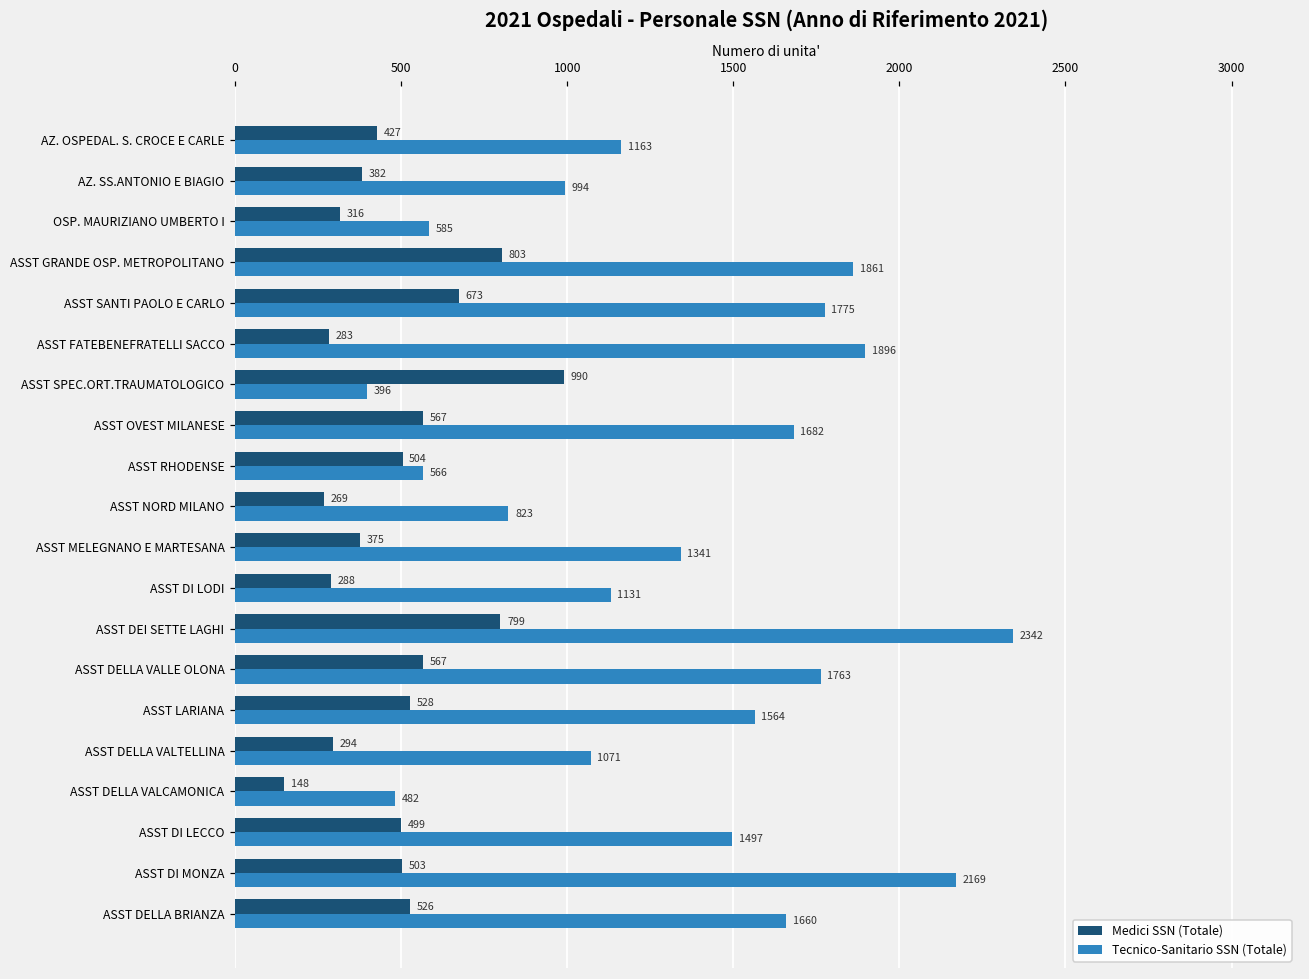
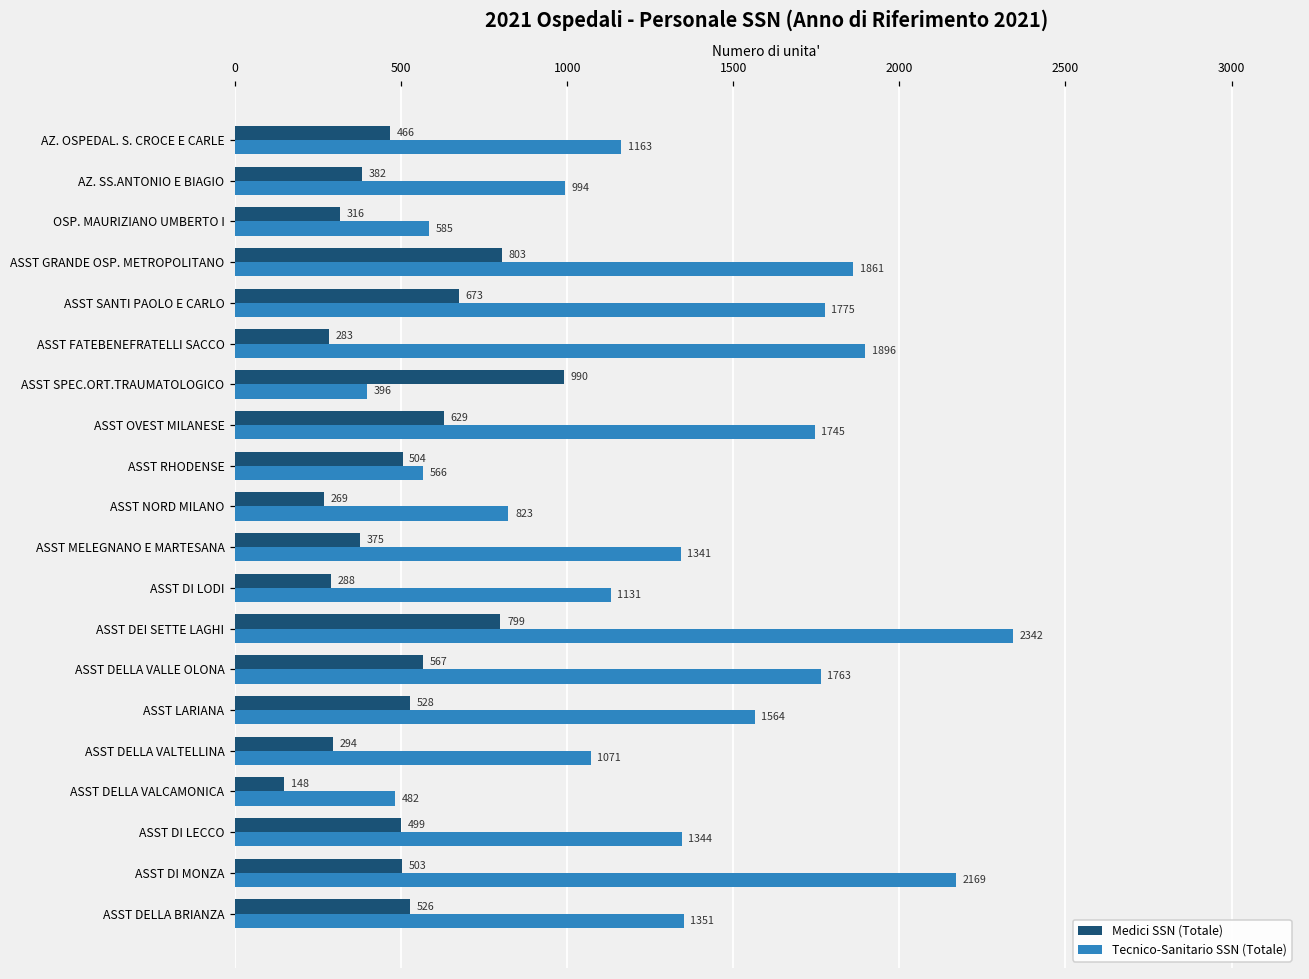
  {
    "Medici SSN (Totale)": {
-     "AZ. OSPEDAL. S. CROCE E CARLE": 427,
+     "AZ. OSPEDAL. S. CROCE E CARLE": 466,
      "AZ. SS.ANTONIO E BIAGIO": 382,
      "OSP. MAURIZIANO UMBERTO I": 316,
      "ASST GRANDE OSP. METROPOLITANO": 803,
      "ASST SANTI PAOLO E CARLO": 673,
      "ASST FATEBENEFRATELLI SACCO": 283,
      "ASST SPEC.ORT.TRAUMATOLOGICO": 990,
-     "ASST OVEST MILANESE": 567,
+     "ASST OVEST MILANESE": 629,
      "ASST RHODENSE": 504,
      "ASST NORD MILANO": 269,
      "ASST MELEGNANO E MARTESANA": 375,
      "ASST DI LODI": 288,
      "ASST DEI SETTE LAGHI": 799,
      "ASST DELLA VALLE OLONA": 567,
      "ASST LARIANA": 528,
      "ASST DELLA VALTELLINA": 294,
      "ASST DELLA VALCAMONICA": 148,
      "ASST DI LECCO": 499,
      "ASST DI MONZA": 503,
      "ASST DELLA BRIANZA": 526
    },
    "Tecnico-Sanitario SSN (Totale)": {
      "AZ. OSPEDAL. S. CROCE E CARLE": 1163,
      "AZ. SS.ANTONIO E BIAGIO": 994,
      "OSP. MAURIZIANO UMBERTO I": 585,
      "ASST GRANDE OSP. METROPOLITANO": 1861,
      "ASST SANTI PAOLO E CARLO": 1775,
      "ASST FATEBENEFRATELLI SACCO": 1896,
      "ASST SPEC.ORT.TRAUMATOLOGICO": 396,
-     "ASST OVEST MILANESE": 1682,
+     "ASST OVEST MILANESE": 1745,
      "ASST RHODENSE": 566,
      "ASST NORD MILANO": 823,
      "ASST MELEGNANO E MARTESANA": 1341,
      "ASST DI LODI": 1131,
      "ASST DEI SETTE LAGHI": 2342,
      "ASST DELLA VALLE OLONA": 1763,
      "ASST LARIANA": 1564,
      "ASST DELLA VALTELLINA": 1071,
      "ASST DELLA VALCAMONICA": 482,
-     "ASST DI LECCO": 1497,
+     "ASST DI LECCO": 1344,
      "ASST DI MONZA": 2169,
-     "ASST DELLA BRIANZA": 1660
+     "ASST DELLA BRIANZA": 1351
    }
  }
